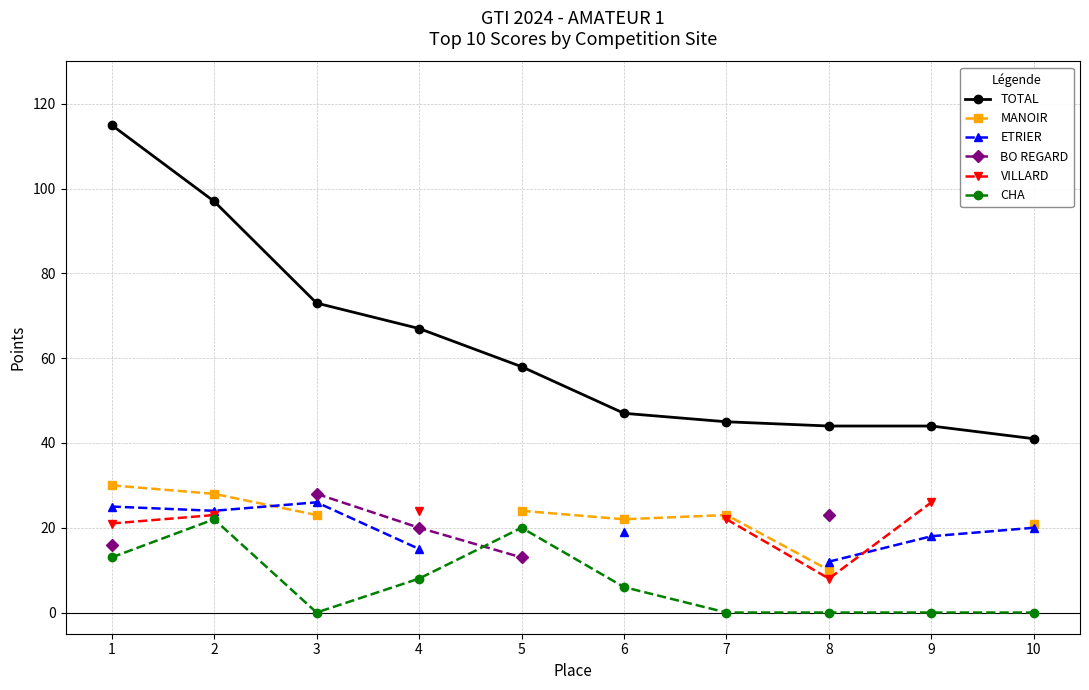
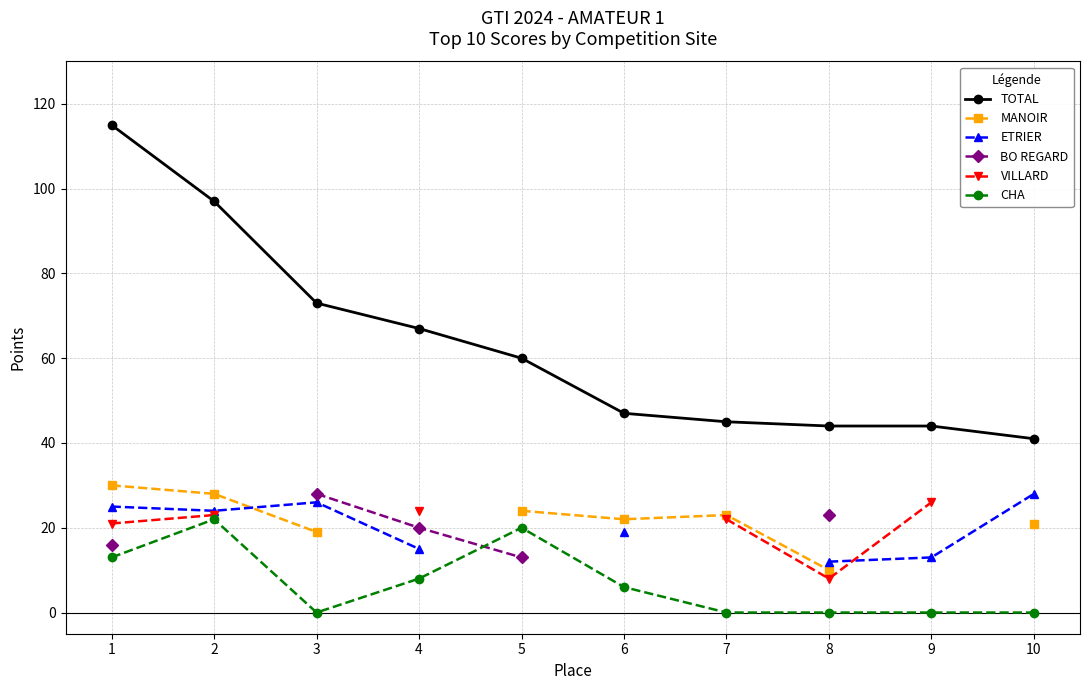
  {
    "TOTAL": {
      "1": 115,
      "2": 97,
      "3": 73,
      "4": 67,
-     "5": 58,
+     "5": 60,
      "6": 47,
      "7": 45,
      "8": 44,
      "9": 44,
      "10": 41
    },
    "MANOIR": {
      "1": 30,
      "2": 28,
-     "3": 23,
+     "3": 19,
      "5": 24,
      "6": 22,
      "7": 23,
      "8": 10,
      "10": 21
    },
    "ETRIER": {
      "1": 25,
      "2": 24,
      "3": 26,
      "4": 15,
      "6": 19,
      "8": 12,
-     "9": 18,
-     "10": 20
+     "9": 13,
+     "10": 28
    },
    "BO REGARD": {
      "1": 16,
      "3": 28,
      "4": 20,
      "5": 13,
      "8": 23
    },
    "VILLARD": {
      "1": 21,
      "2": 23,
      "4": 24,
      "7": 22,
      "8": 8,
      "9": 26
    },
    "CHA": {
      "1": 13,
      "2": 22,
      "3": 0,
      "4": 8,
      "5": 20,
      "6": 6,
      "7": 0,
      "8": 0,
      "9": 0,
      "10": 0
    }
  }
